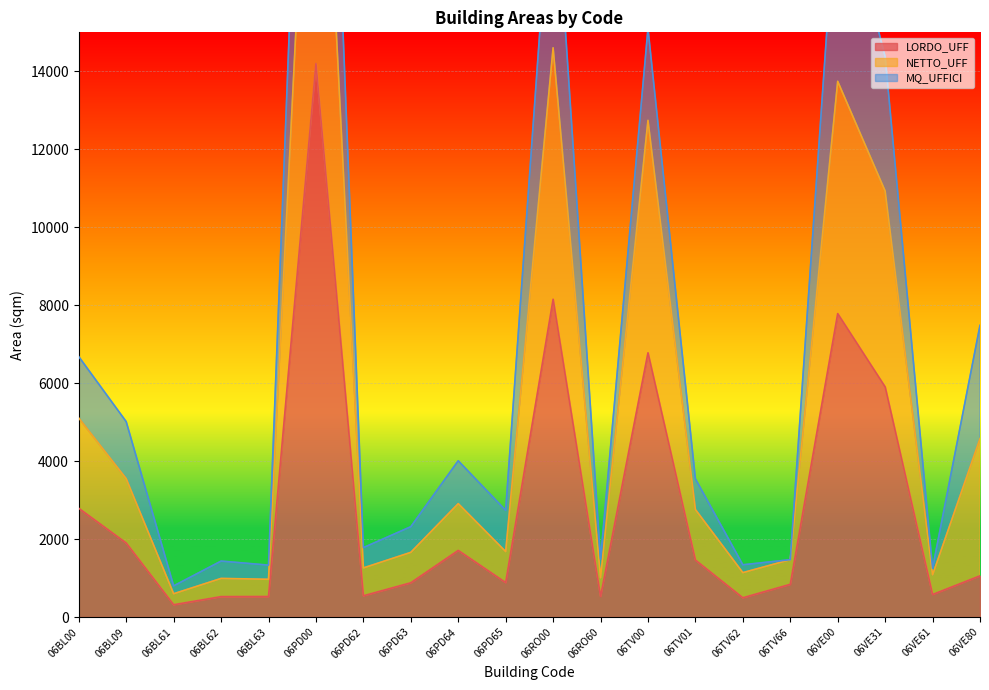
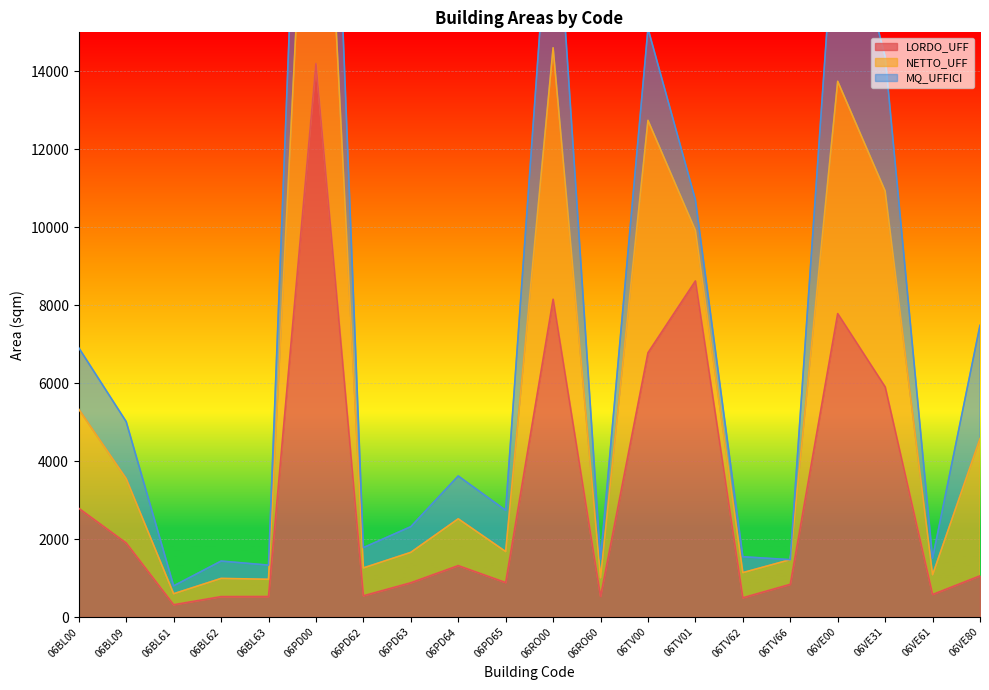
  {
    "LORDO_UFF": {
      "06BL00": 2800,
      "06BL09": 1900,
      "06BL61": 300,
      "06BL62": 500,
      "06BL63": 500,
      "06PD00": 14200,
      "06PD62": 500,
      "06PD63": 900,
-     "06PD64": 1700,
+     "06PD64": 1300,
      "06PD65": 900,
      "06RO00": 8200,
      "06RO60": 500,
      "06TV00": 6800,
-     "06TV01": 1500,
+     "06TV01": 8600,
      "06TV62": 500,
      "06TV66": 800,
      "06VE00": 7800,
      "06VE31": 5900,
      "06VE61": 600,
      "06VE80": 1100
    },
    "NETTO_UFF": {
-     "06BL00": 2300,
+     "06BL00": 2500,
      "06BL09": 1700,
      "06BL61": 300,
      "06BL62": 500,
      "06BL63": 400,
      "06PD62": 700,
      "06PD63": 800,
      "06PD64": 1200,
      "06PD65": 800,
      "06RO00": 6500,
      "06RO60": 500,
      "06TV00": 6000,
      "06TV01": 1300,
      "06TV62": 600,
      "06VE00": 6000,
      "06VE31": 5000,
      "06VE61": 500,
      "06VE80": 3500
    },
    "MQ_UFFICI": {
      "06BL00": 1600,
      "06BL09": 1500,
      "06BL61": 200,
      "06BL62": 400,
      "06BL63": 400,
      "06PD62": 500,
      "06PD63": 700,
      "06PD64": 1100,
      "06PD65": 1100,
      "06RO60": 500,
      "06TV01": 800,
-     "06TV62": 200,
-     "06VE61": 200,
+     "06TV62": 400,
+     "06VE61": 400,
      "06VE80": 2900
    }
  }
